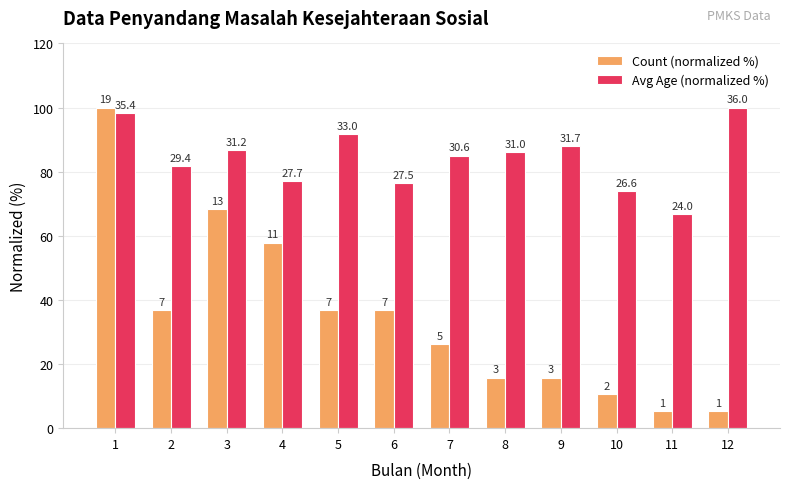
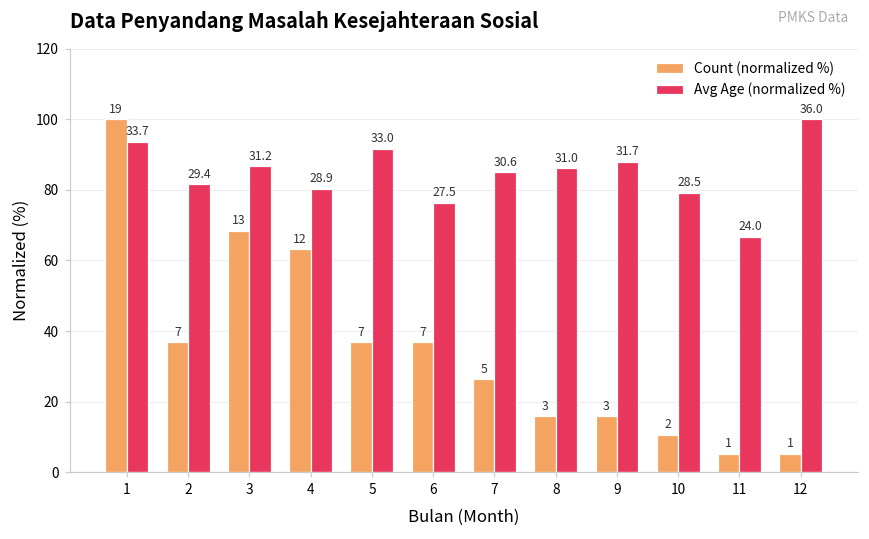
  {
    "Count (normalized %)": {
-     "4": 11
+     "4": 12
    },
    "Avg Age (normalized %)": {
-     "1": 35.4,
-     "4": 27.7,
-     "10": 26.6
+     "1": 33.7,
+     "4": 28.9,
+     "10": 28.5
    }
  }
